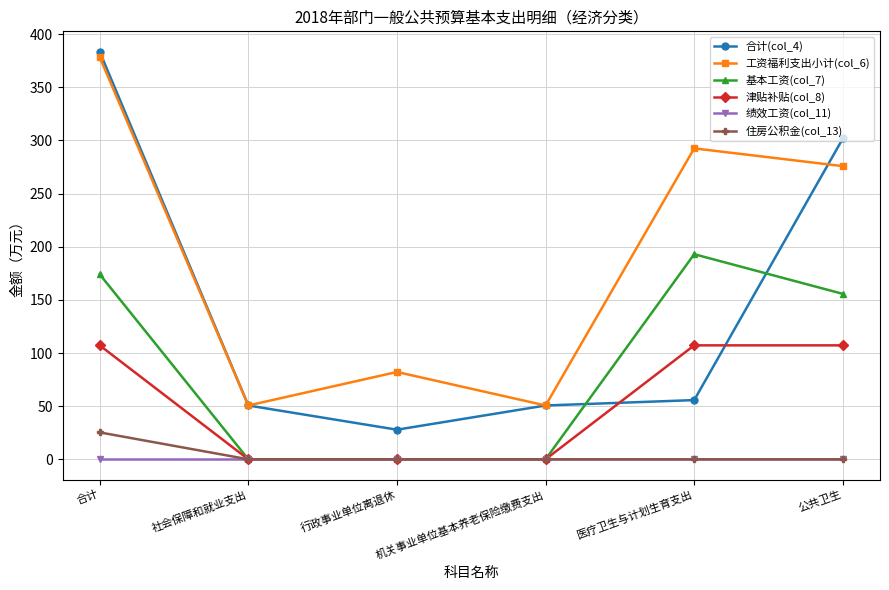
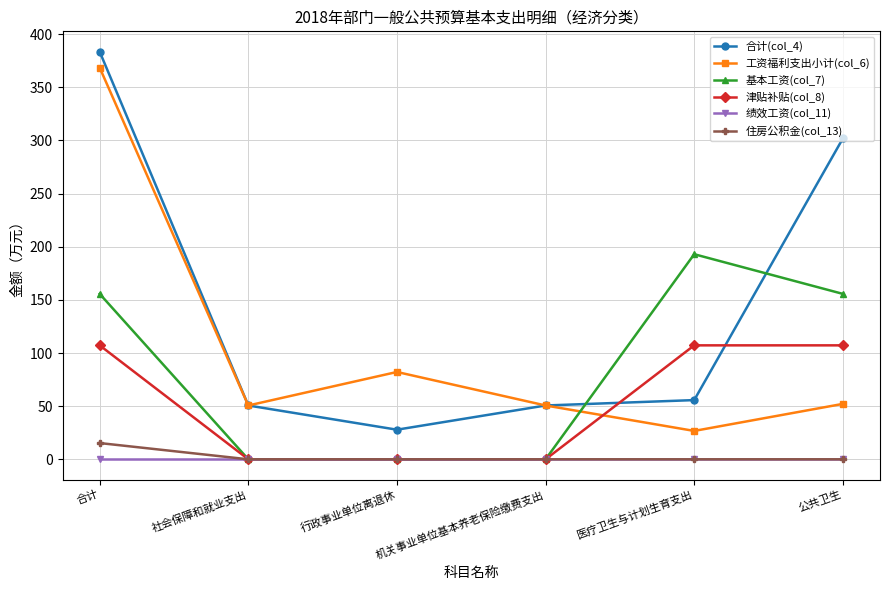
  {
    "合计(col_4)": {
      "合计": 384,
      "行政事业单位离退休": 28,
      "医疗卫生与计划生育支出": 56
    },
    "工资福利支出小计(col_6)": {
-     "合计": 378,
+     "合计": 369,
      "行政事业单位离退休": 82,
-     "医疗卫生与计划生育支出": 293,
-     "公共卫生": 276
+     "医疗卫生与计划生育支出": 27,
+     "公共卫生": 52
    },
    "基本工资(col_7)": {
-     "合计": 174,
+     "合计": 156,
      "医疗卫生与计划生育支出": 193,
      "公共卫生": 156
    },
    "津贴补贴(col_8)": {
      "合计": 107,
      "医疗卫生与计划生育支出": 107,
      "公共卫生": 107
    },
    "绩效工资(col_11)": {
      "合计": 0
    },
    "住房公积金(col_13)": {
-     "合计": 25
+     "合计": 15
    }
  }
